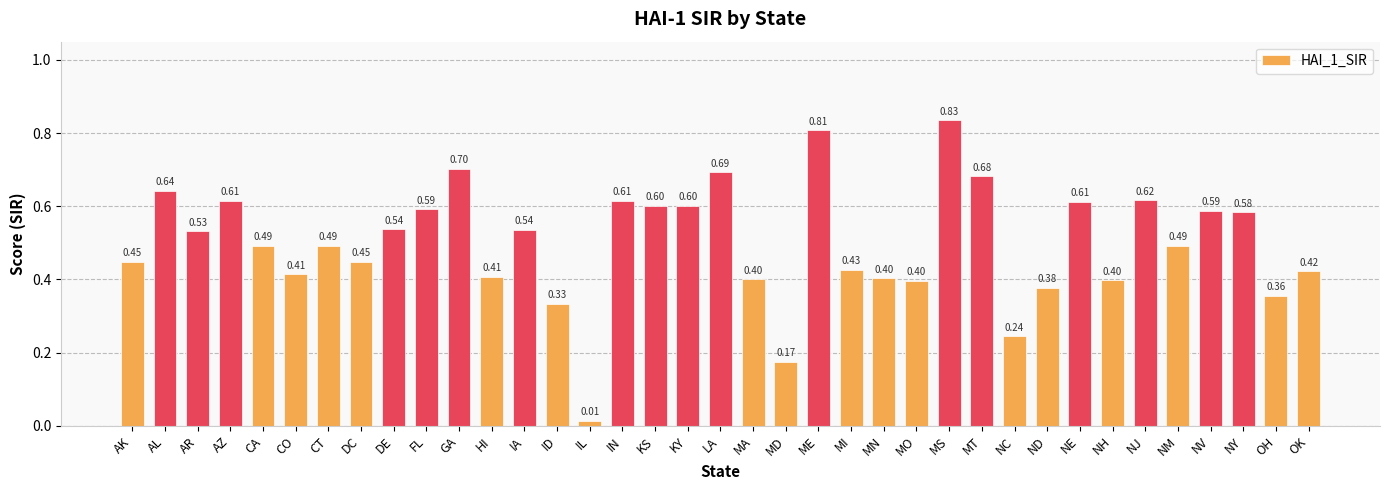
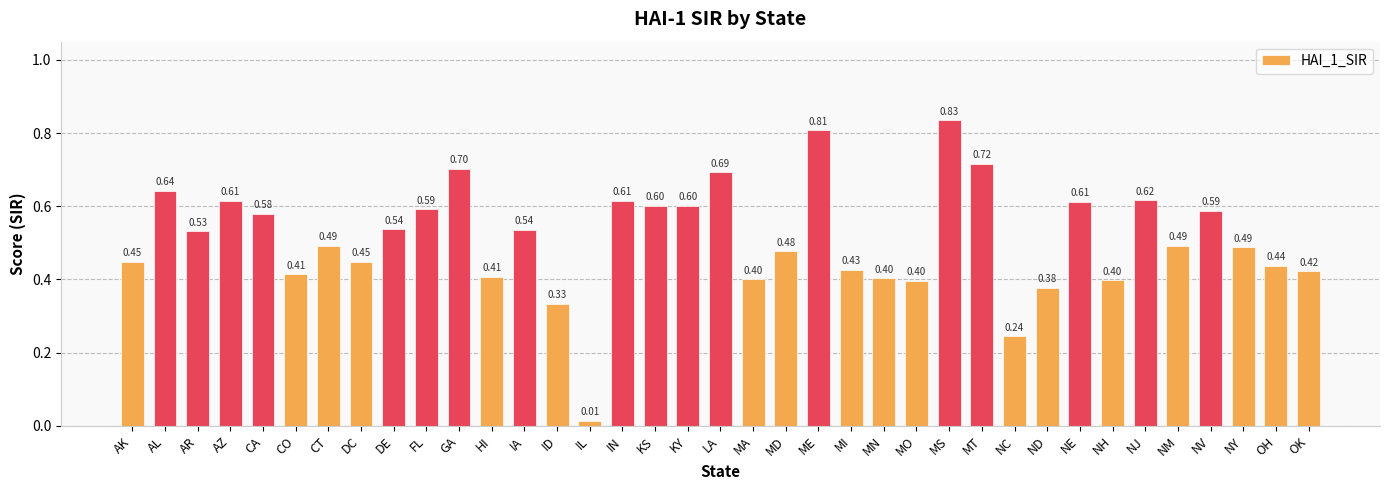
  {
    "AK": 0.45,
    "AL": 0.64,
    "AR": 0.53,
    "AZ": 0.61,
-   "CA": 0.49,
+   "CA": 0.58,
    "CO": 0.41,
    "CT": 0.49,
    "DC": 0.45,
    "DE": 0.54,
    "FL": 0.59,
    "GA": 0.70,
    "HI": 0.41,
    "IA": 0.54,
    "ID": 0.33,
    "IL": 0.01,
    "IN": 0.61,
    "KS": 0.60,
    "KY": 0.60,
    "LA": 0.69,
    "MA": 0.40,
-   "MD": 0.17,
+   "MD": 0.48,
    "ME": 0.81,
    "MI": 0.43,
    "MN": 0.40,
    "MO": 0.40,
    "MS": 0.83,
-   "MT": 0.68,
+   "MT": 0.72,
    "NC": 0.24,
    "ND": 0.38,
    "NE": 0.61,
    "NH": 0.40,
    "NJ": 0.62,
    "NM": 0.49,
    "NV": 0.59,
-   "NY": 0.58,
-   "OH": 0.36,
+   "NY": 0.49,
+   "OH": 0.44,
    "OK": 0.42
  }
